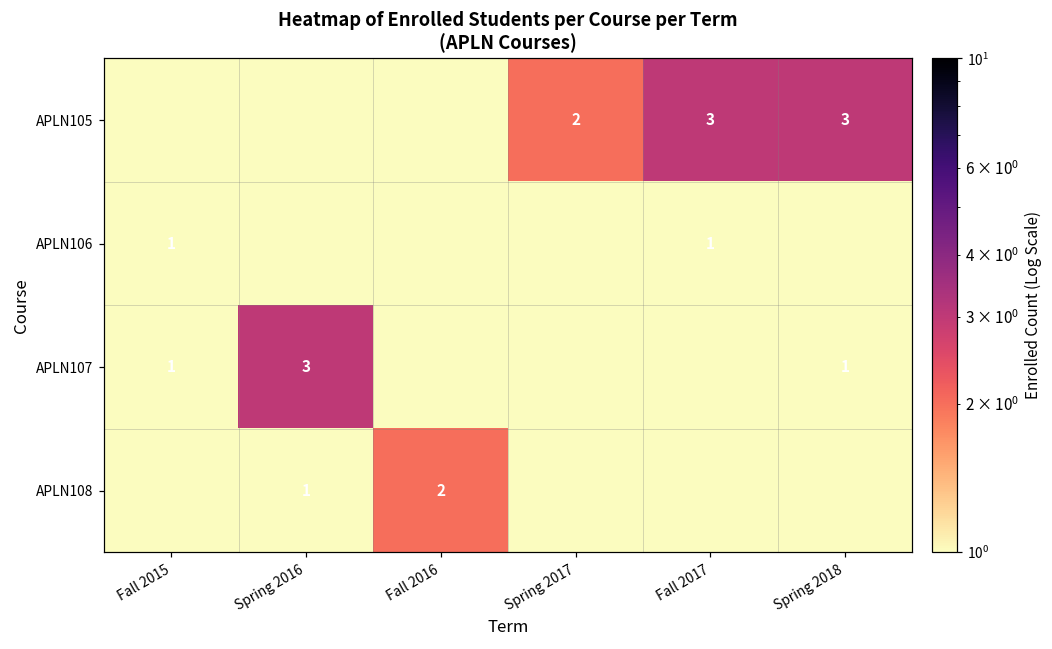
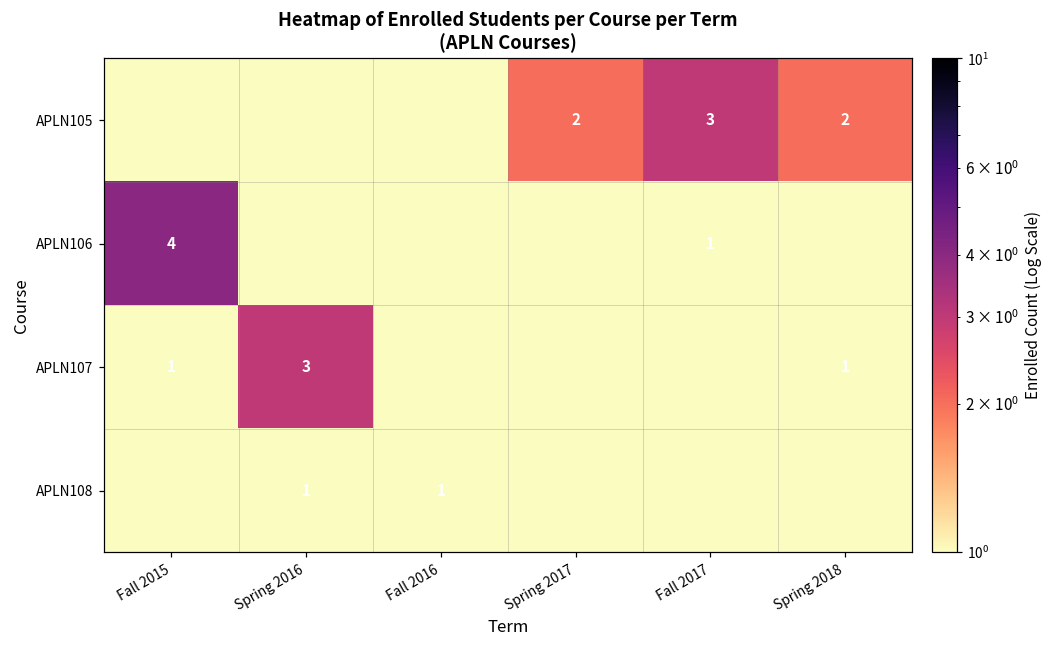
  {
    "APLN105": {
      "Spring 2017": 2,
      "Fall 2017": 3,
-     "Spring 2018": 3
+     "Spring 2018": 2
    },
    "APLN106": {
-     "Fall 2015": 1,
+     "Fall 2015": 4,
      "Fall 2017": 1
    },
    "APLN107": {
      "Fall 2015": 1,
      "Spring 2016": 3,
      "Spring 2018": 1
    },
    "APLN108": {
      "Spring 2016": 1,
-     "Fall 2016": 2
+     "Fall 2016": 1
    }
  }
